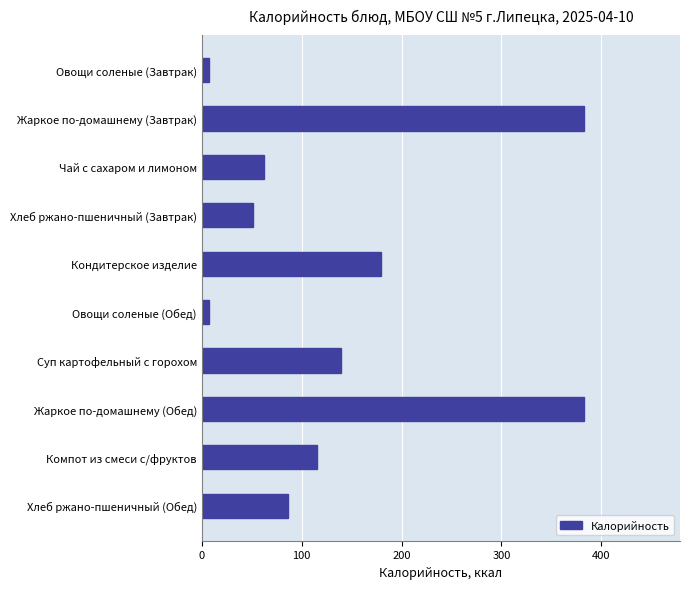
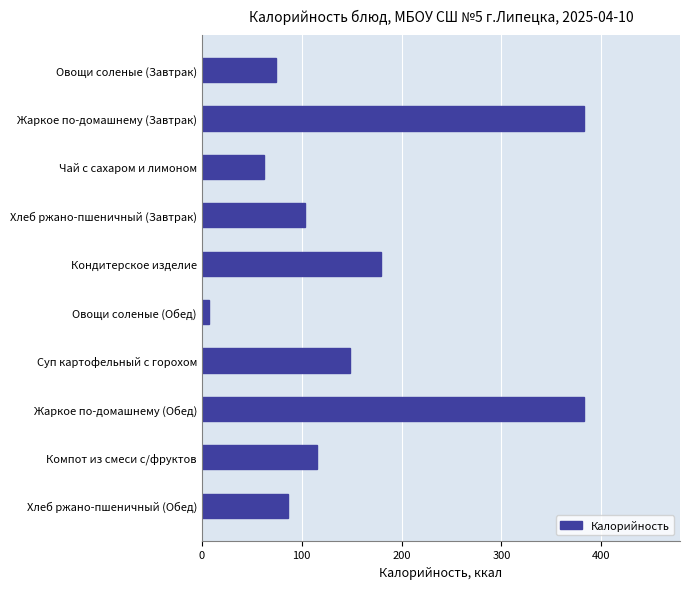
  {
-   "Овощи соленые (Завтрак)": 10,
+   "Овощи соленые (Завтрак)": 70,
    "Жаркое по-домашнему (Завтрак)": 380,
    "Чай с сахаром и лимоном": 60,
-   "Хлеб ржано-пшеничный (Завтрак)": 50,
+   "Хлеб ржано-пшеничный (Завтрак)": 100,
    "Кондитерское изделие": 180,
    "Овощи соленые (Обед)": 10,
-   "Суп картофельный с горохом": 140,
+   "Суп картофельный с горохом": 150,
    "Жаркое по-домашнему (Обед)": 380,
    "Компот из смеси с/фруктов": 120,
    "Хлеб ржано-пшеничный (Обед)": 90
  }
